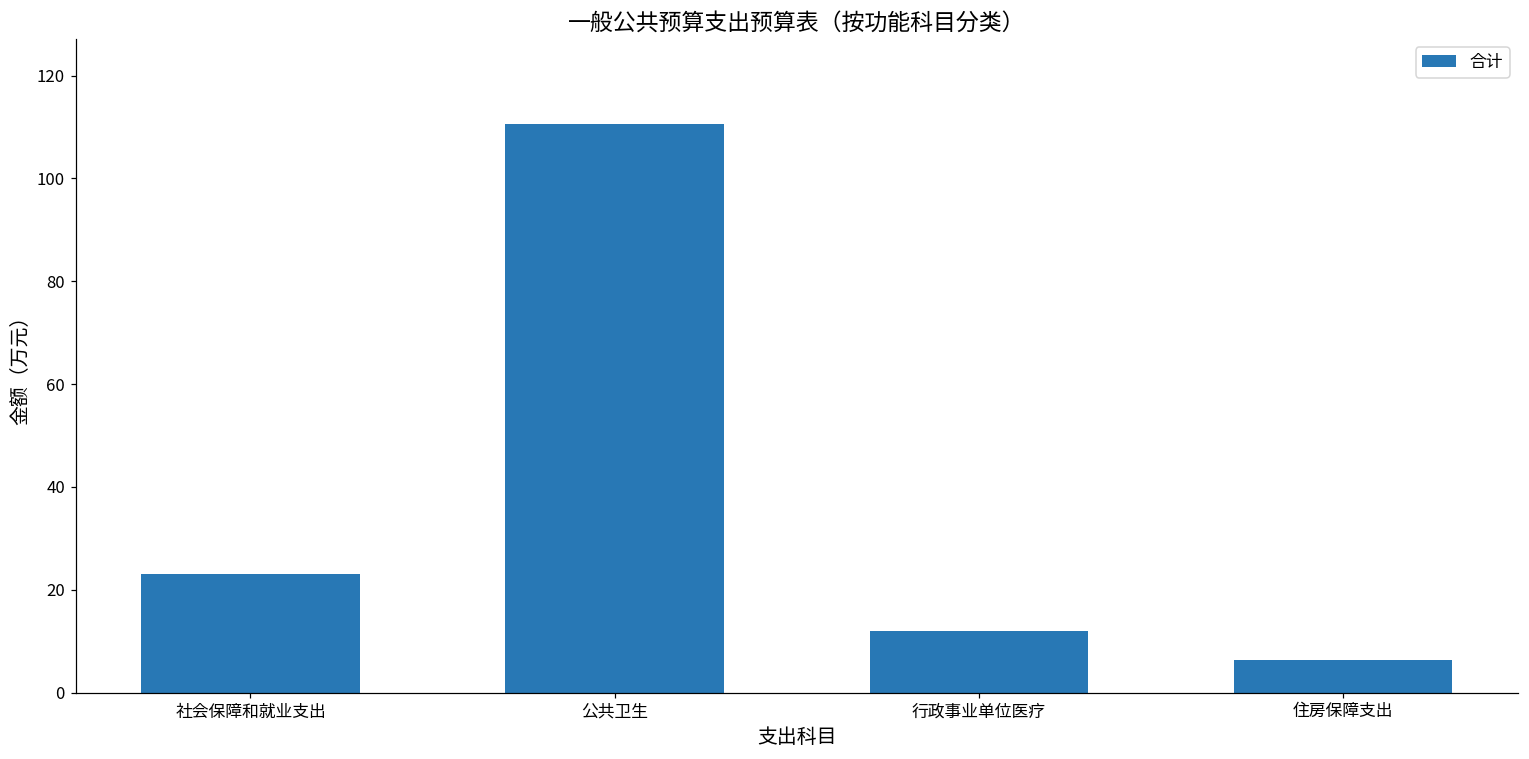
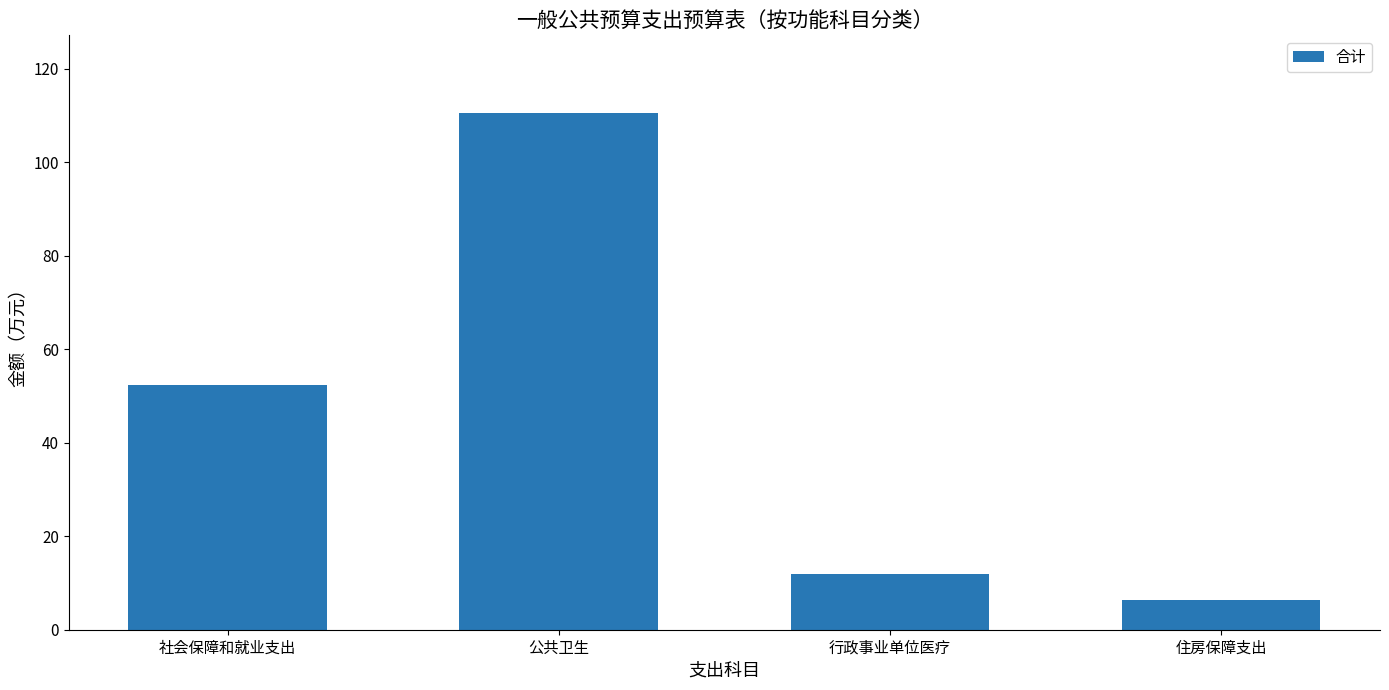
  {
-   "社会保障和就业支出": 23,
+   "社会保障和就业支出": 52,
    "公共卫生": 111,
    "行政事业单位医疗": 12,
    "住房保障支出": 6
  }
